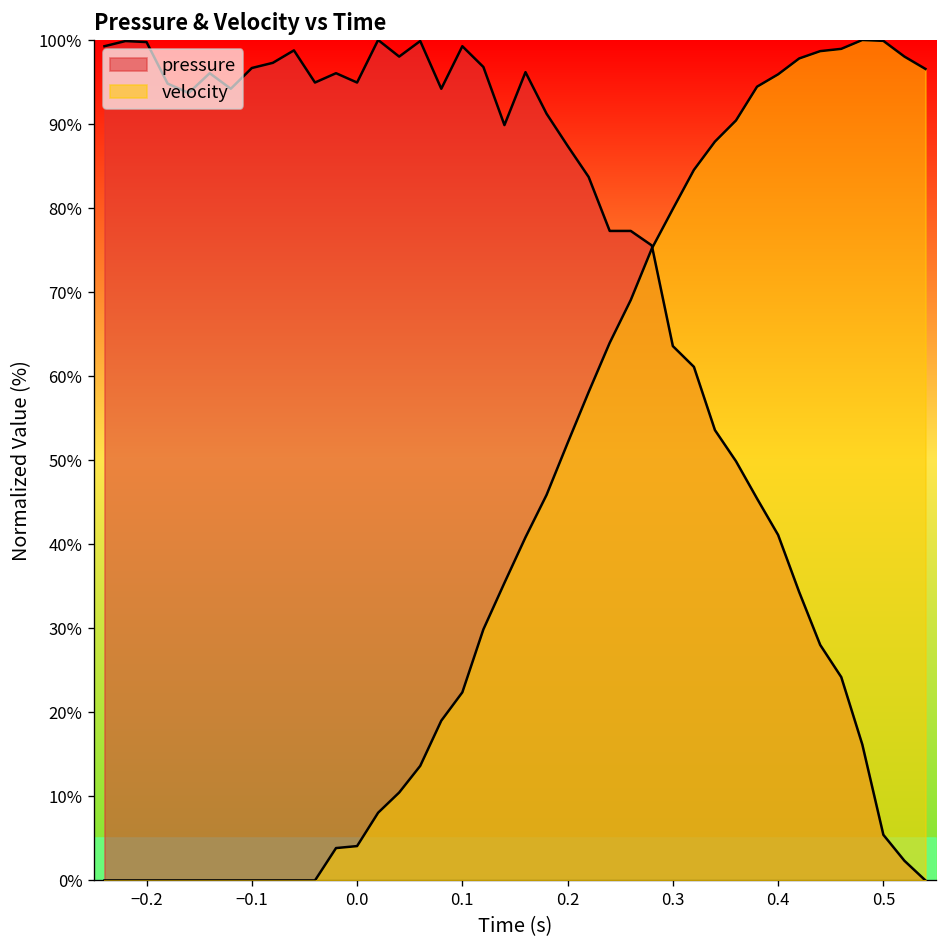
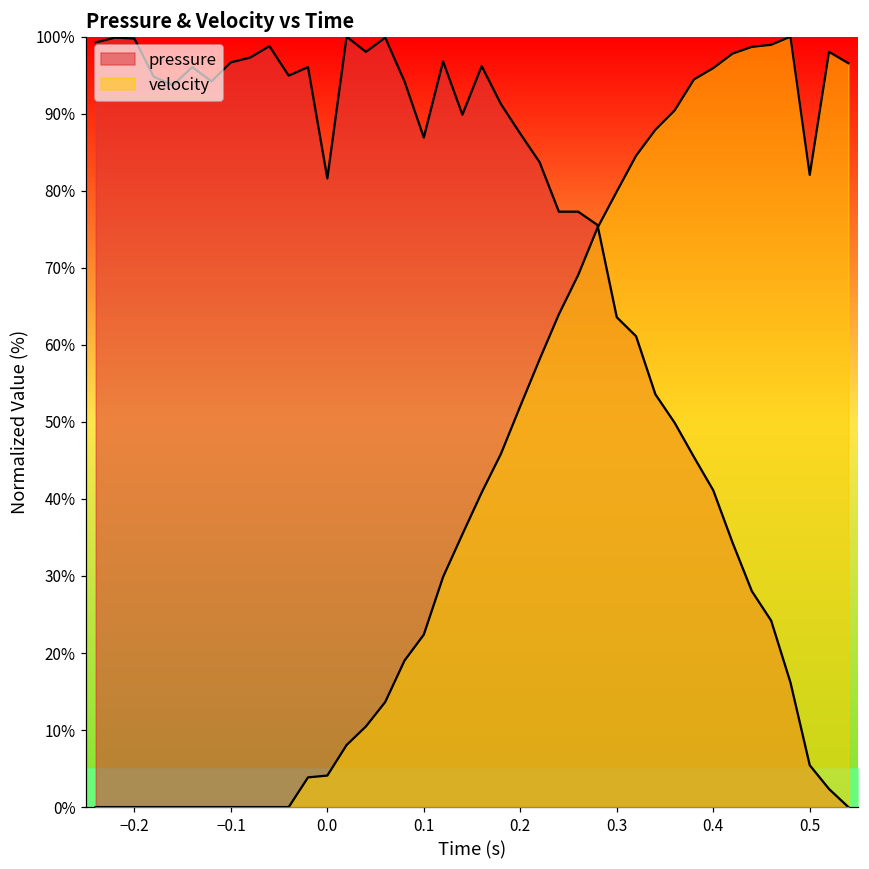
  {
    "pressure": {
      "−0.2": "100%",
      "−0.1": "97%",
-     "0.0": "95%",
-     "0.1": "99%",
+     "0.0": "82%",
+     "0.1": "87%",
      "0.2": "87%",
      "0.3": "64%",
      "0.4": "41%",
      "0.5": "5%"
    },
    "velocity": {
      "−0.2": "0%",
      "−0.1": "0%",
      "0.0": "4%",
      "0.1": "22%",
      "0.2": "52%",
      "0.3": "80%",
      "0.4": "96%",
-     "0.5": "100%"
+     "0.5": "82%"
    }
  }
